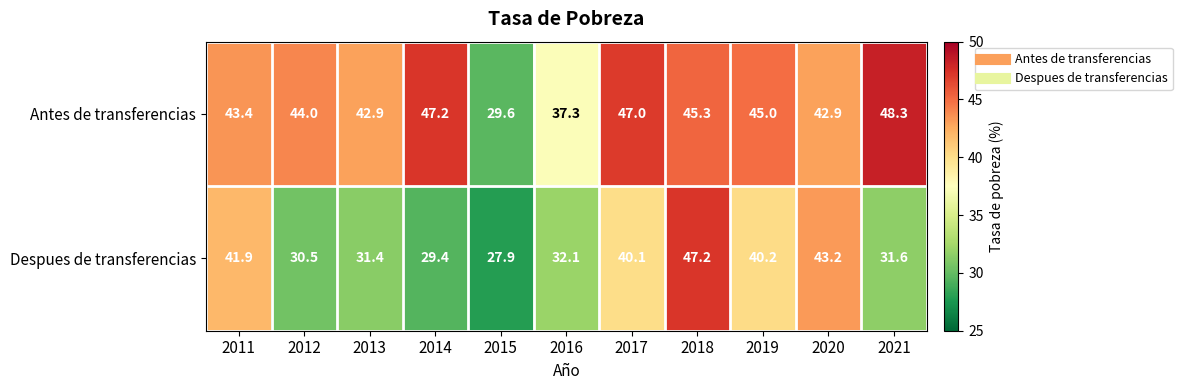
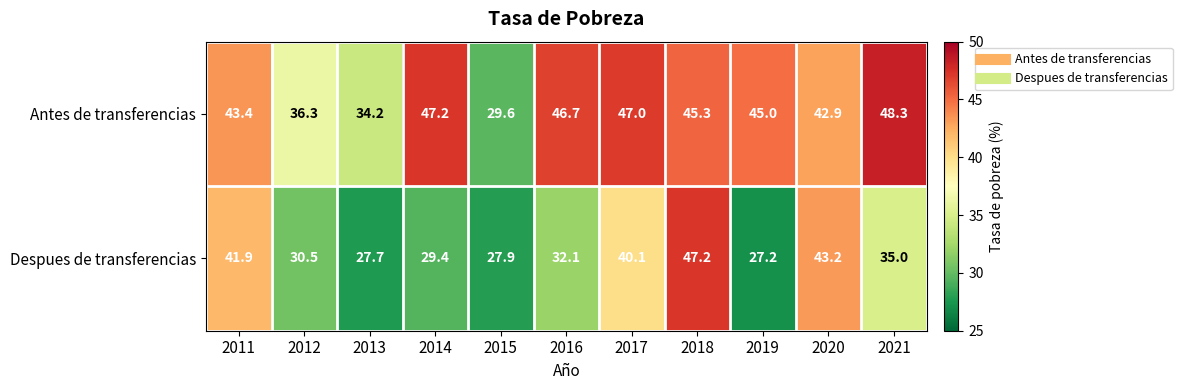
  {
    "Antes de transferencias": {
      "2011": 43.4,
-     "2012": 44.0,
-     "2013": 42.9,
+     "2012": 36.3,
+     "2013": 34.2,
      "2014": 47.2,
      "2015": 29.6,
-     "2016": 37.3,
+     "2016": 46.7,
      "2017": 47.0,
      "2018": 45.3,
      "2019": 45.0,
      "2020": 42.9,
      "2021": 48.3
    },
    "Despues de transferencias": {
      "2011": 41.9,
      "2012": 30.5,
-     "2013": 31.4,
+     "2013": 27.7,
      "2014": 29.4,
      "2015": 27.9,
      "2016": 32.1,
      "2017": 40.1,
      "2018": 47.2,
-     "2019": 40.2,
+     "2019": 27.2,
      "2020": 43.2,
-     "2021": 31.6
+     "2021": 35.0
    }
  }
